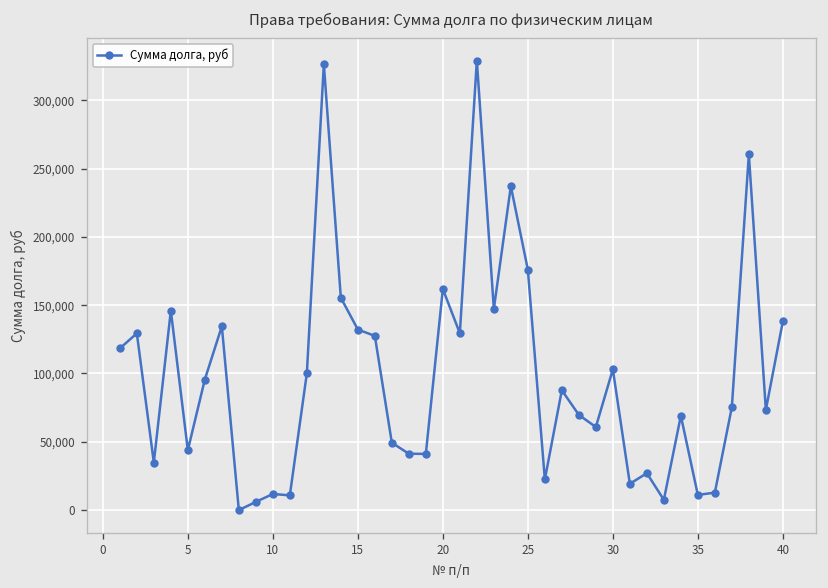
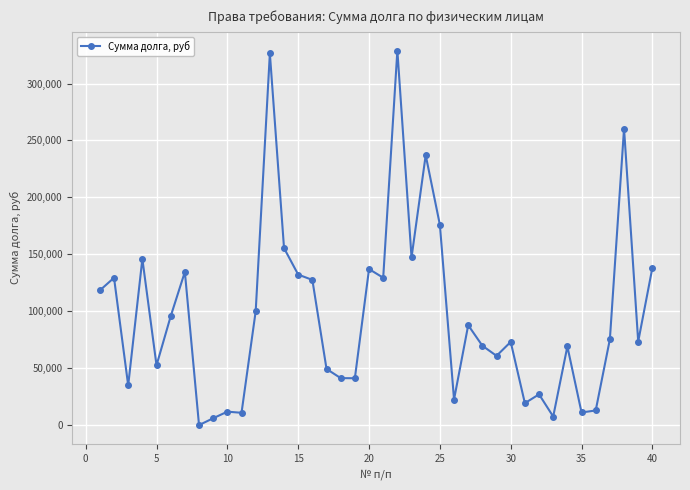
  {
-   "5": "44,000",
+   "5": "53,000",
    "10": "12,000",
    "15": "132,000",
-   "20": "162,000",
+   "20": "137,000",
    "25": "176,000",
-   "30": "103,000",
+   "30": "73,000",
    "35": "11,000",
    "40": "138,000"
  }
